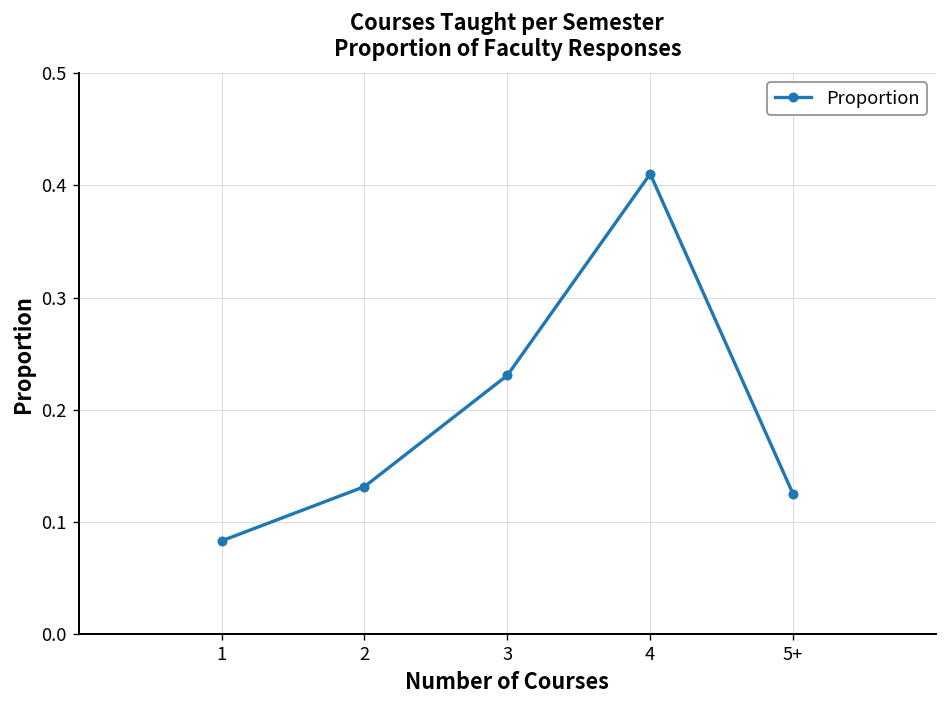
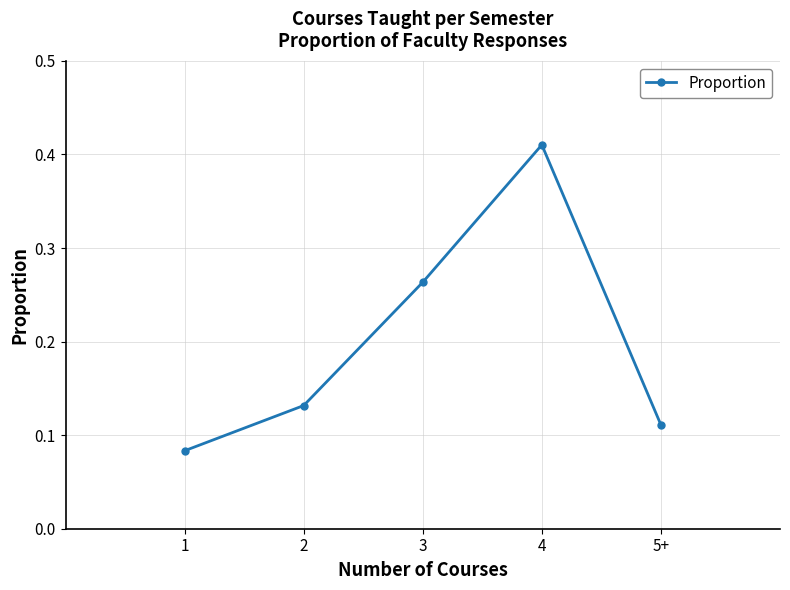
  {
    "1": 0.08,
    "2": 0.13,
-   "3": 0.23,
+   "3": 0.26,
    "4": 0.41,
-   "5+": 0.13
+   "5+": 0.11
  }
